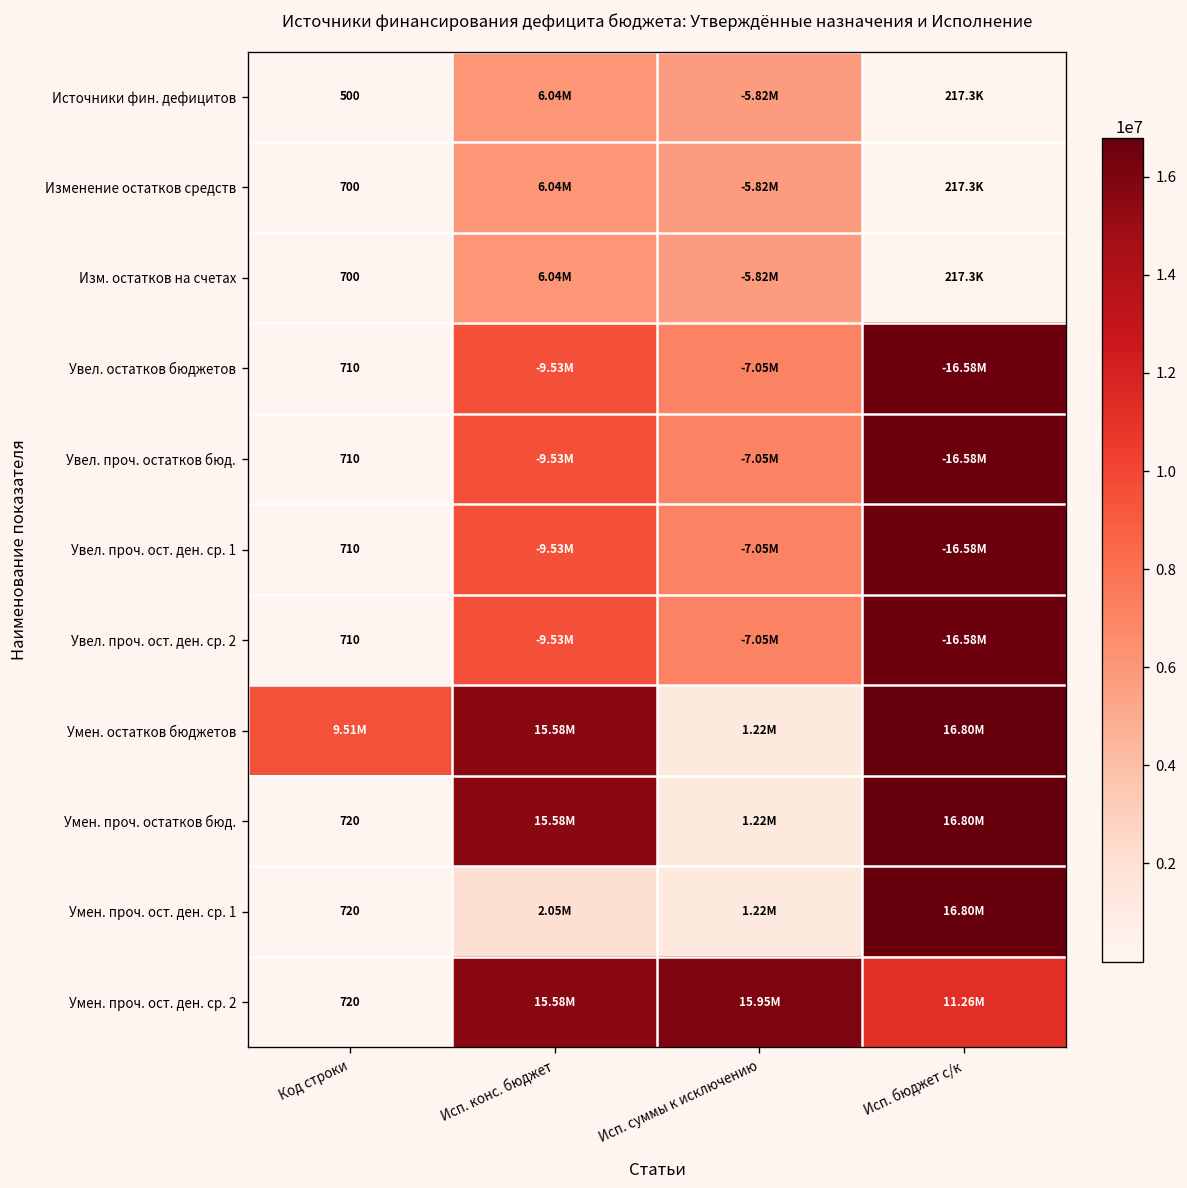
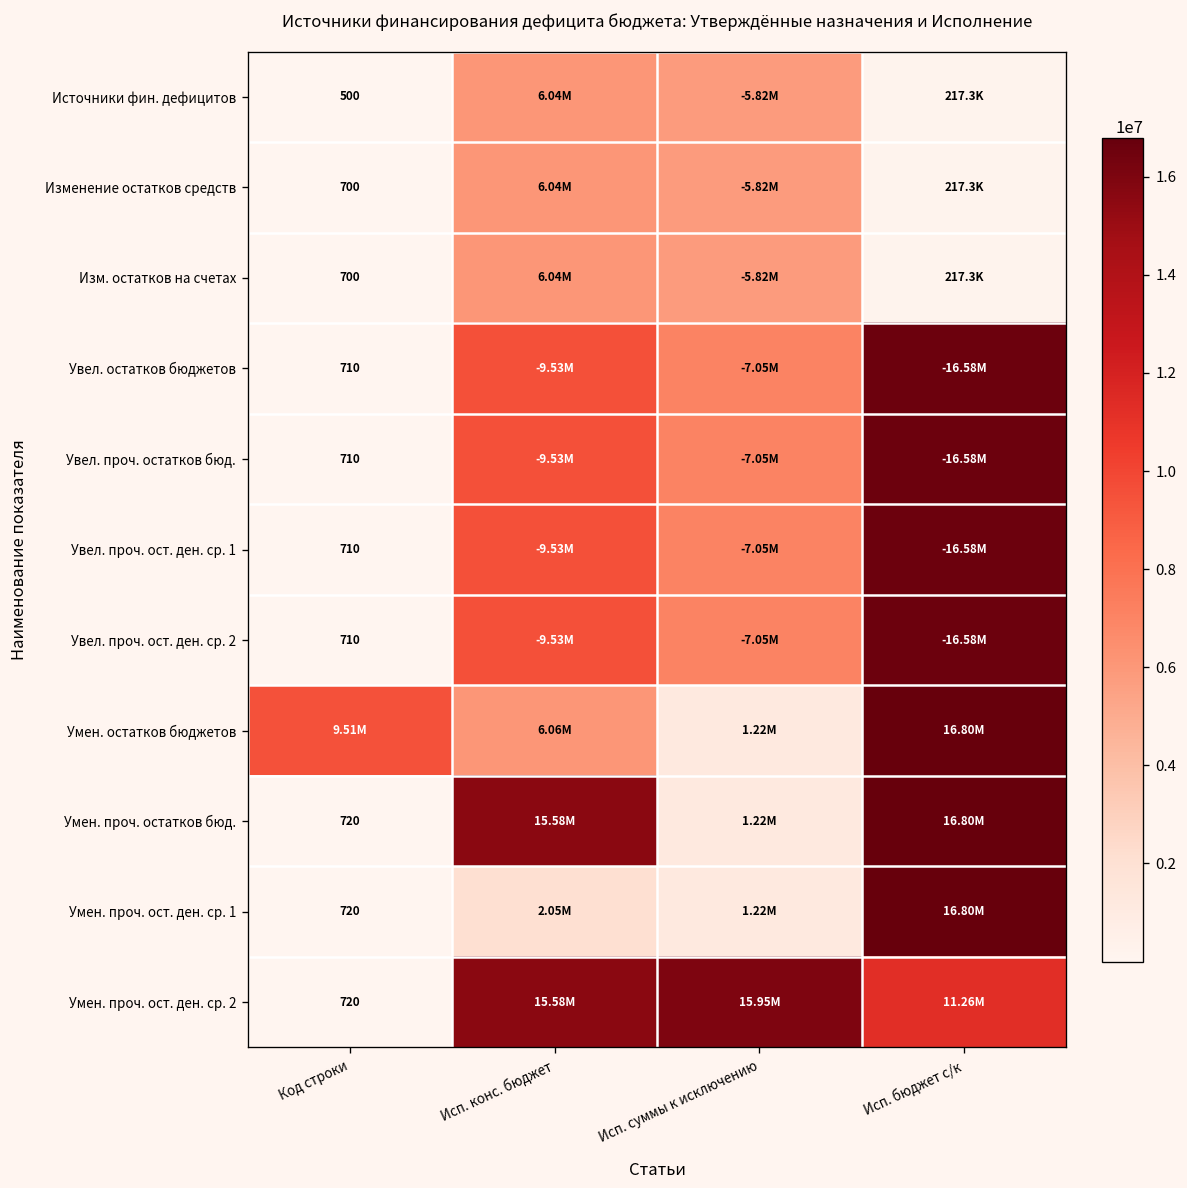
  {
    "Источники фин. дефицитов": {
      "Код строки": "500",
      "Исп. конс. бюджет": "6.04M",
      "Исп. суммы к исключению": "-5.82M",
      "Исп. бюджет с/к": "217.3K"
    },
    "Изменение остатков средств": {
      "Код строки": "700",
      "Исп. конс. бюджет": "6.04M",
      "Исп. суммы к исключению": "-5.82M",
      "Исп. бюджет с/к": "217.3K"
    },
    "Изм. остатков на счетах": {
      "Код строки": "700",
      "Исп. конс. бюджет": "6.04M",
      "Исп. суммы к исключению": "-5.82M",
      "Исп. бюджет с/к": "217.3K"
    },
    "Увел. остатков бюджетов": {
      "Код строки": "710",
      "Исп. конс. бюджет": "-9.53M",
      "Исп. суммы к исключению": "-7.05M",
      "Исп. бюджет с/к": "-16.58M"
    },
    "Увел. проч. остатков бюд.": {
      "Код строки": "710",
      "Исп. конс. бюджет": "-9.53M",
      "Исп. суммы к исключению": "-7.05M",
      "Исп. бюджет с/к": "-16.58M"
    },
    "Увел. проч. ост. ден. ср. 1": {
      "Код строки": "710",
      "Исп. конс. бюджет": "-9.53M",
      "Исп. суммы к исключению": "-7.05M",
      "Исп. бюджет с/к": "-16.58M"
    },
    "Увел. проч. ост. ден. ср. 2": {
      "Код строки": "710",
      "Исп. конс. бюджет": "-9.53M",
      "Исп. суммы к исключению": "-7.05M",
      "Исп. бюджет с/к": "-16.58M"
    },
    "Умен. остатков бюджетов": {
      "Код строки": "9.51M",
-     "Исп. конс. бюджет": "15.58M",
+     "Исп. конс. бюджет": "6.06M",
      "Исп. суммы к исключению": "1.22M",
      "Исп. бюджет с/к": "16.80M"
    },
    "Умен. проч. остатков бюд.": {
      "Код строки": "720",
      "Исп. конс. бюджет": "15.58M",
      "Исп. суммы к исключению": "1.22M",
      "Исп. бюджет с/к": "16.80M"
    },
    "Умен. проч. ост. ден. ср. 1": {
      "Код строки": "720",
      "Исп. конс. бюджет": "2.05M",
      "Исп. суммы к исключению": "1.22M",
      "Исп. бюджет с/к": "16.80M"
    },
    "Умен. проч. ост. ден. ср. 2": {
      "Код строки": "720",
      "Исп. конс. бюджет": "15.58M",
      "Исп. суммы к исключению": "15.95M",
      "Исп. бюджет с/к": "11.26M"
    }
  }
